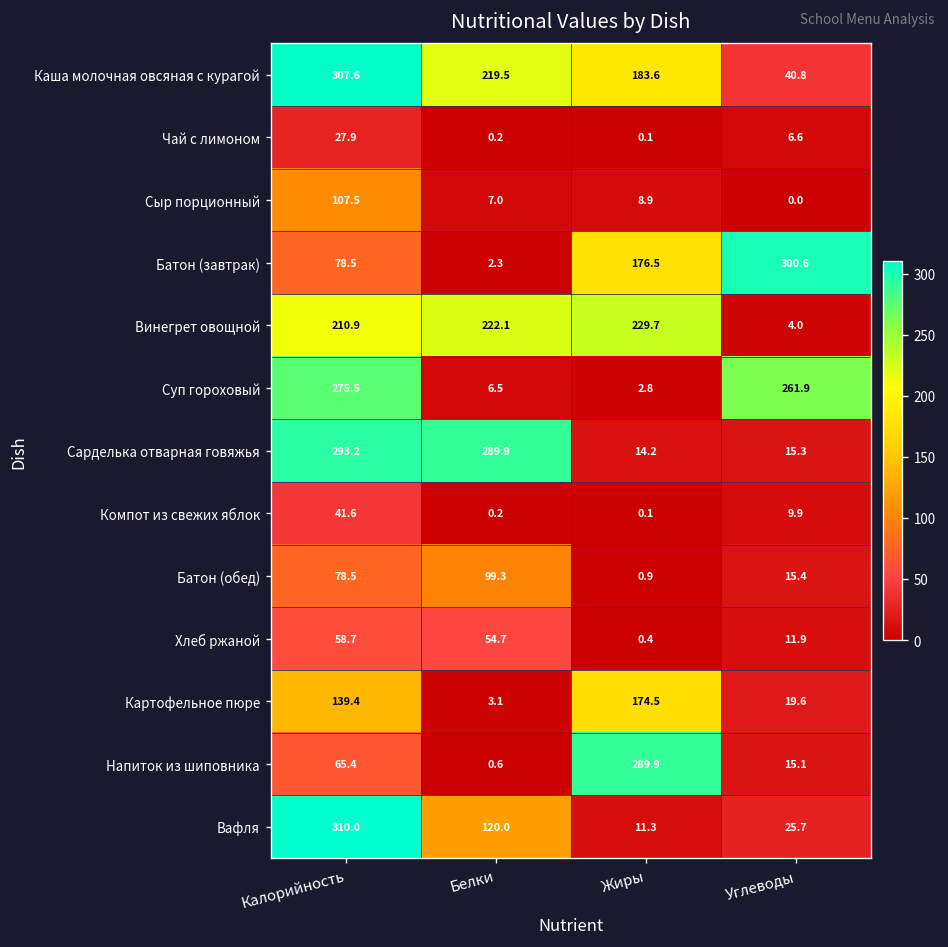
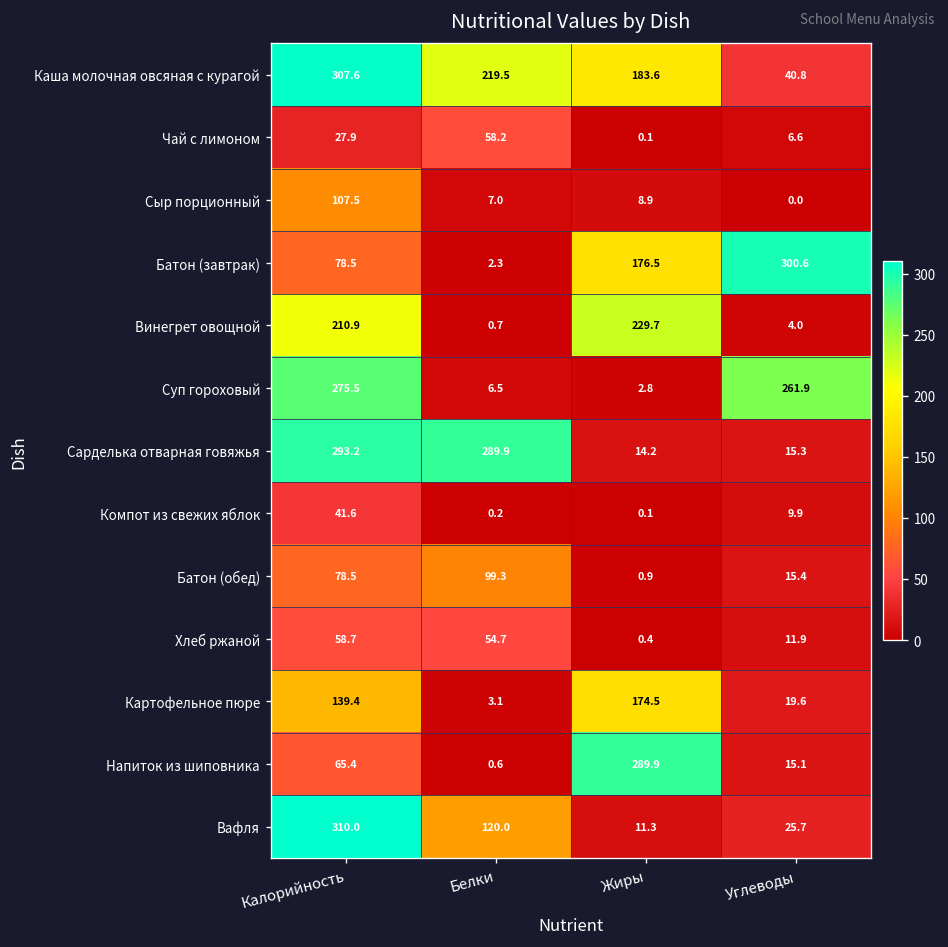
  {
    "Каша молочная овсяная с курагой": {
      "Калорийность": 307.6,
      "Белки": 219.5,
      "Жиры": 183.6,
      "Углеводы": 40.8
    },
    "Чай с лимоном": {
      "Калорийность": 27.9,
-     "Белки": 0.2,
+     "Белки": 58.2,
      "Жиры": 0.1,
      "Углеводы": 6.6
    },
    "Сыр порционный": {
      "Калорийность": 107.5,
      "Белки": 7.0,
      "Жиры": 8.9,
      "Углеводы": 0.0
    },
    "Батон (завтрак)": {
      "Калорийность": 78.5,
      "Белки": 2.3,
      "Жиры": 176.5,
      "Углеводы": 300.6
    },
    "Винегрет овощной": {
      "Калорийность": 210.9,
-     "Белки": 222.1,
+     "Белки": 0.7,
      "Жиры": 229.7,
      "Углеводы": 4.0
    },
    "Суп гороховый": {
      "Калорийность": 275.5,
      "Белки": 6.5,
      "Жиры": 2.8,
      "Углеводы": 261.9
    },
    "Сарделька отварная говяжья": {
      "Калорийность": 293.2,
      "Белки": 289.9,
      "Жиры": 14.2,
      "Углеводы": 15.3
    },
    "Компот из свежих яблок": {
      "Калорийность": 41.6,
      "Белки": 0.2,
      "Жиры": 0.1,
      "Углеводы": 9.9
    },
    "Батон (обед)": {
      "Калорийность": 78.5,
      "Белки": 99.3,
      "Жиры": 0.9,
      "Углеводы": 15.4
    },
    "Хлеб ржаной": {
      "Калорийность": 58.7,
      "Белки": 54.7,
      "Жиры": 0.4,
      "Углеводы": 11.9
    },
    "Картофельное пюре": {
      "Калорийность": 139.4,
      "Белки": 3.1,
      "Жиры": 174.5,
      "Углеводы": 19.6
    },
    "Напиток из шиповника": {
      "Калорийность": 65.4,
      "Белки": 0.6,
      "Жиры": 289.9,
      "Углеводы": 15.1
    },
    "Вафля": {
      "Калорийность": 310.0,
      "Белки": 120.0,
      "Жиры": 11.3,
      "Углеводы": 25.7
    }
  }
